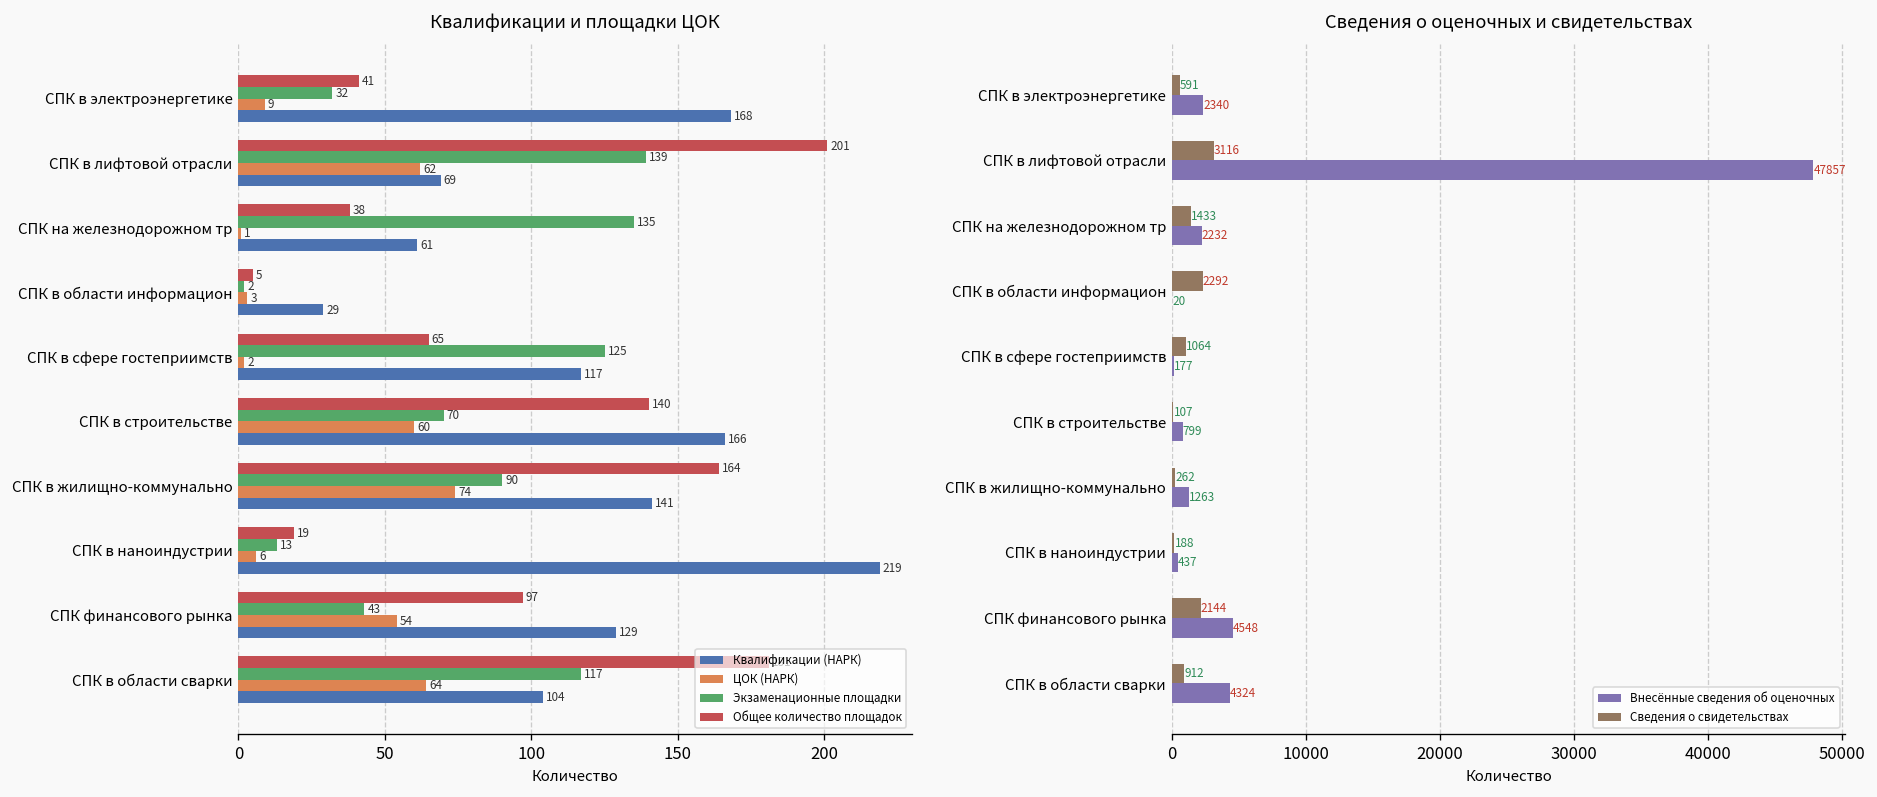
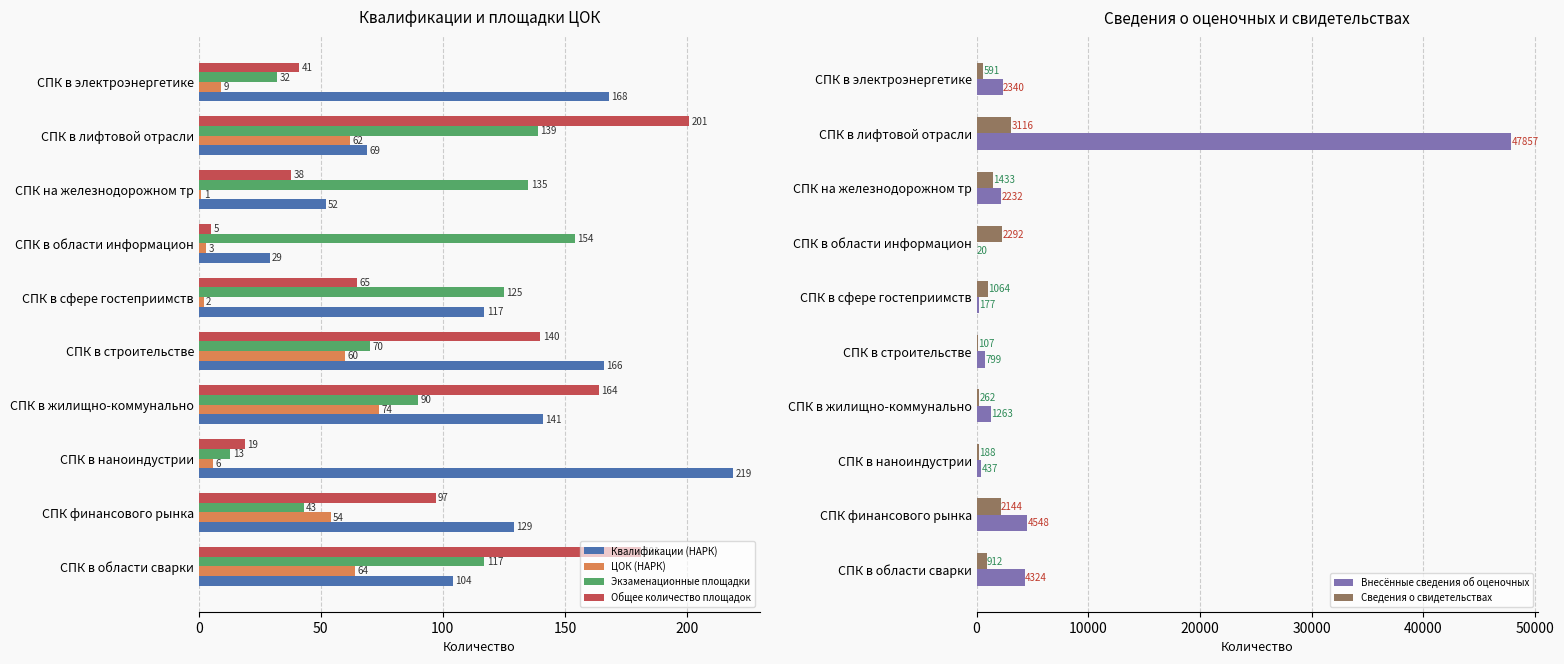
  {
    "Квалификации и площадки ЦОК": {
      "Квалификации (НАРК)": {
        "СПК в электроэнергетике": 168,
        "СПК в лифтовой отрасли": 69,
-       "СПК на железнодорожном тр": 61,
+       "СПК на железнодорожном тр": 52,
        "СПК в области информацион": 29,
        "СПК в сфере гостеприимств": 117,
        "СПК в строительстве": 166,
        "СПК в жилищно-коммунально": 141,
        "СПК в наноиндустрии": 219,
        "СПК финансового рынка": 129,
        "СПК в области сварки": 104
      },
      "Экзаменационные площадки": {
        "СПК в электроэнергетике": 32,
        "СПК в лифтовой отрасли": 139,
        "СПК на железнодорожном тр": 135,
-       "СПК в области информацион": 2,
+       "СПК в области информацион": 154,
        "СПК в сфере гостеприимств": 125,
        "СПК в строительстве": 70,
        "СПК в жилищно-коммунально": 90,
        "СПК в наноиндустрии": 13,
        "СПК финансового рынка": 43,
        "СПК в области сварки": 117
      }
    },
    "Сведения о оценочных и свидетельствах": {
      "Внесённые сведения об оценочных": {
        "СПК в электроэнергетике": 2340,
        "СПК в лифтовой отрасли": 47857,
        "СПК на железнодорожном тр": 2232,
        "СПК в области информацион": 20,
        "СПК в сфере гостеприимств": 177,
        "СПК в строительстве": 799,
        "СПК в жилищно-коммунально": 1263,
        "СПК в наноиндустрии": 437,
        "СПК финансового рынка": 4548,
        "СПК в области сварки": 4324
      },
      "Сведения о свидетельствах": {
        "СПК в электроэнергетике": 591,
        "СПК в лифтовой отрасли": 3116,
        "СПК на железнодорожном тр": 1433,
        "СПК в области информацион": 2292,
        "СПК в сфере гостеприимств": 1064,
        "СПК в строительстве": 107,
        "СПК в жилищно-коммунально": 262,
        "СПК в наноиндустрии": 188,
        "СПК финансового рынка": 2144,
        "СПК в области сварки": 912
      }
    }
  }
